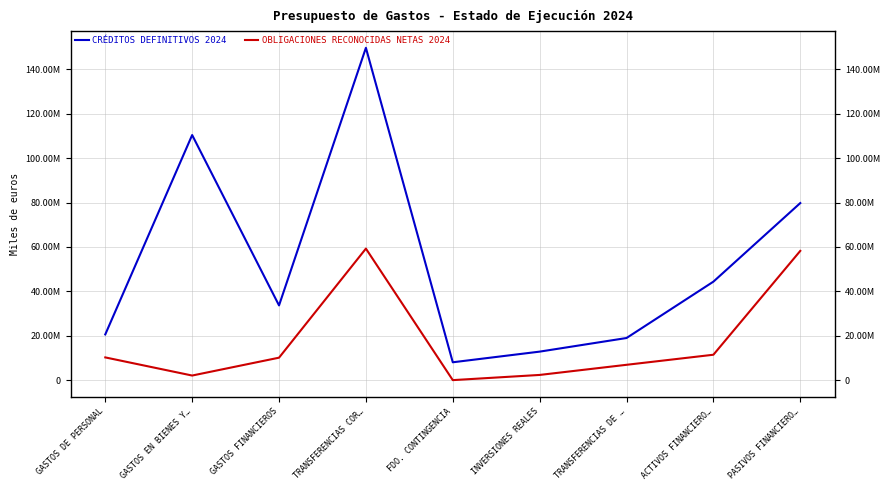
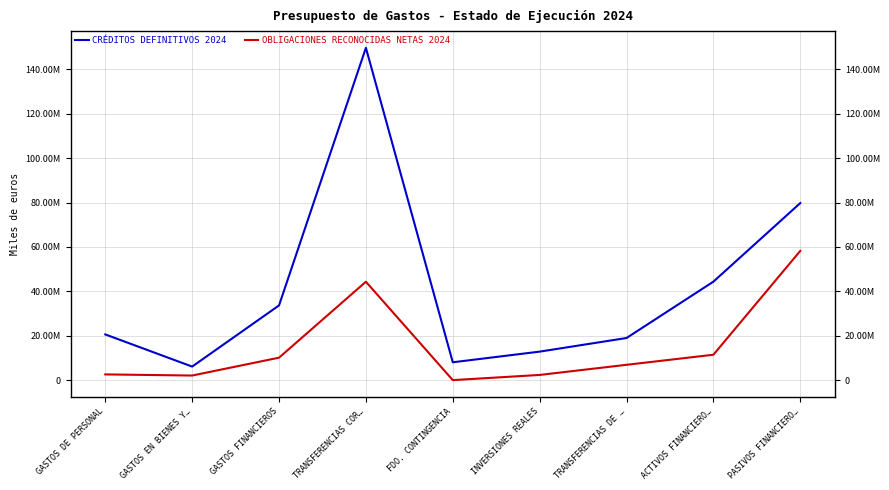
  {
    "CRÉDITOS DEFINITIVOS 2024": {
      "GASTOS DE PERSONAL": 21000000,
-     "GASTOS EN BIENES Y…": 110000000,
+     "GASTOS EN BIENES Y…": 6000000,
      "GASTOS FINANCIEROS": 34000000,
      "TRANSFERENCIAS COR…": 150000000,
      "FDO. CONTINGENCIA": 8000000,
      "INVERSIONES REALES": 13000000,
      "TRANSFERENCIAS DE …": 19000000,
      "ACTIVOS FINANCIERO…": 44000000,
      "PASIVOS FINANCIERO…": 80000000
    },
    "OBLIGACIONES RECONOCIDAS NETAS 2024": {
-     "GASTOS DE PERSONAL": 10000000,
+     "GASTOS DE PERSONAL": 3000000,
      "GASTOS EN BIENES Y…": 2000000,
      "GASTOS FINANCIEROS": 10000000,
-     "TRANSFERENCIAS COR…": 59000000,
+     "TRANSFERENCIAS COR…": 44000000,
      "FDO. CONTINGENCIA": 0,
      "INVERSIONES REALES": 2000000,
      "TRANSFERENCIAS DE …": 7000000,
      "ACTIVOS FINANCIERO…": 11000000,
      "PASIVOS FINANCIERO…": 58000000
    }
  }
